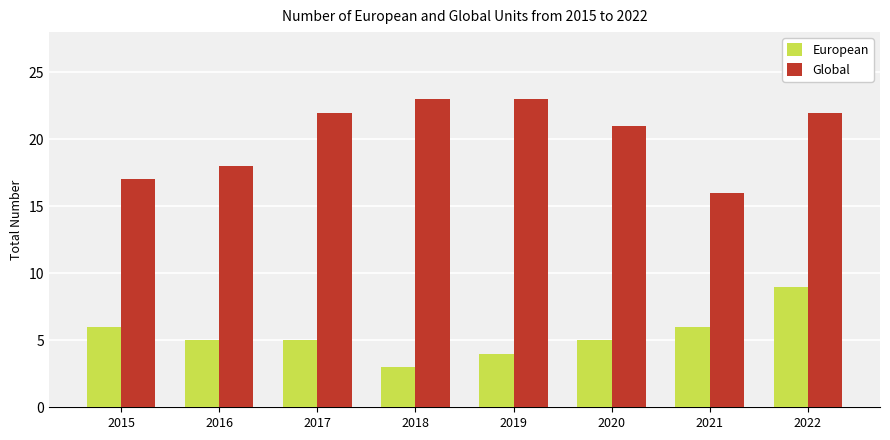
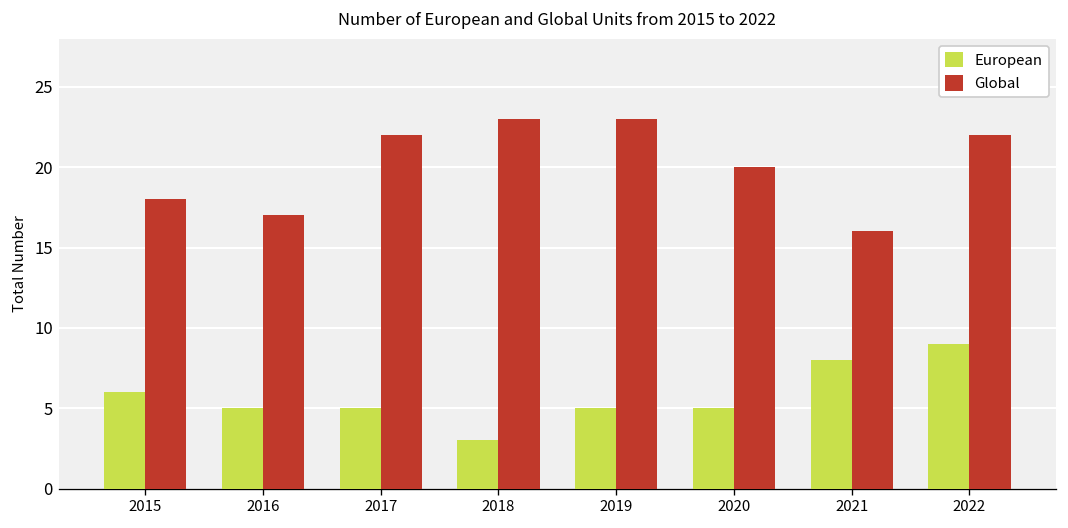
  {
    "European": {
      "2015": 6,
      "2016": 5,
      "2017": 5,
      "2018": 3,
-     "2019": 4,
+     "2019": 5,
      "2020": 5,
-     "2021": 6,
+     "2021": 8,
      "2022": 9
    },
    "Global": {
-     "2015": 17,
-     "2016": 18,
+     "2015": 18,
+     "2016": 17,
      "2017": 22,
      "2018": 23,
      "2019": 23,
-     "2020": 21,
+     "2020": 20,
      "2021": 16,
      "2022": 22
    }
  }
